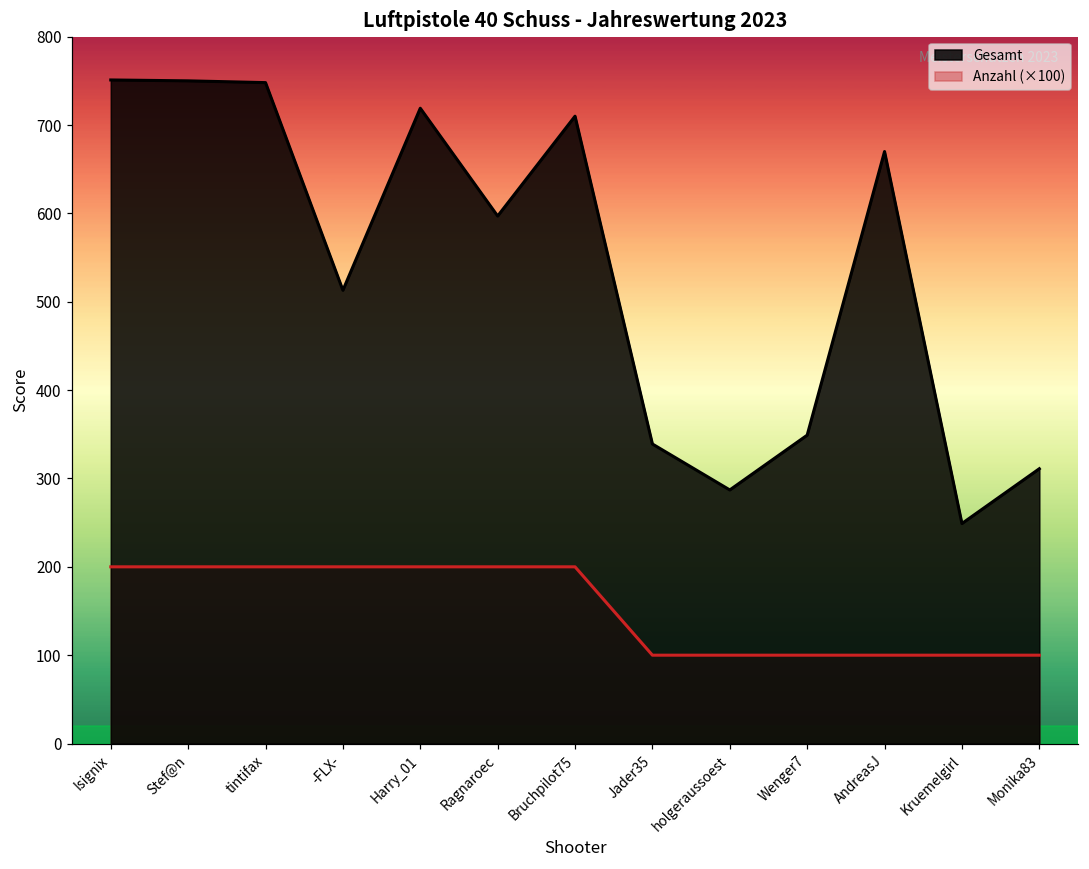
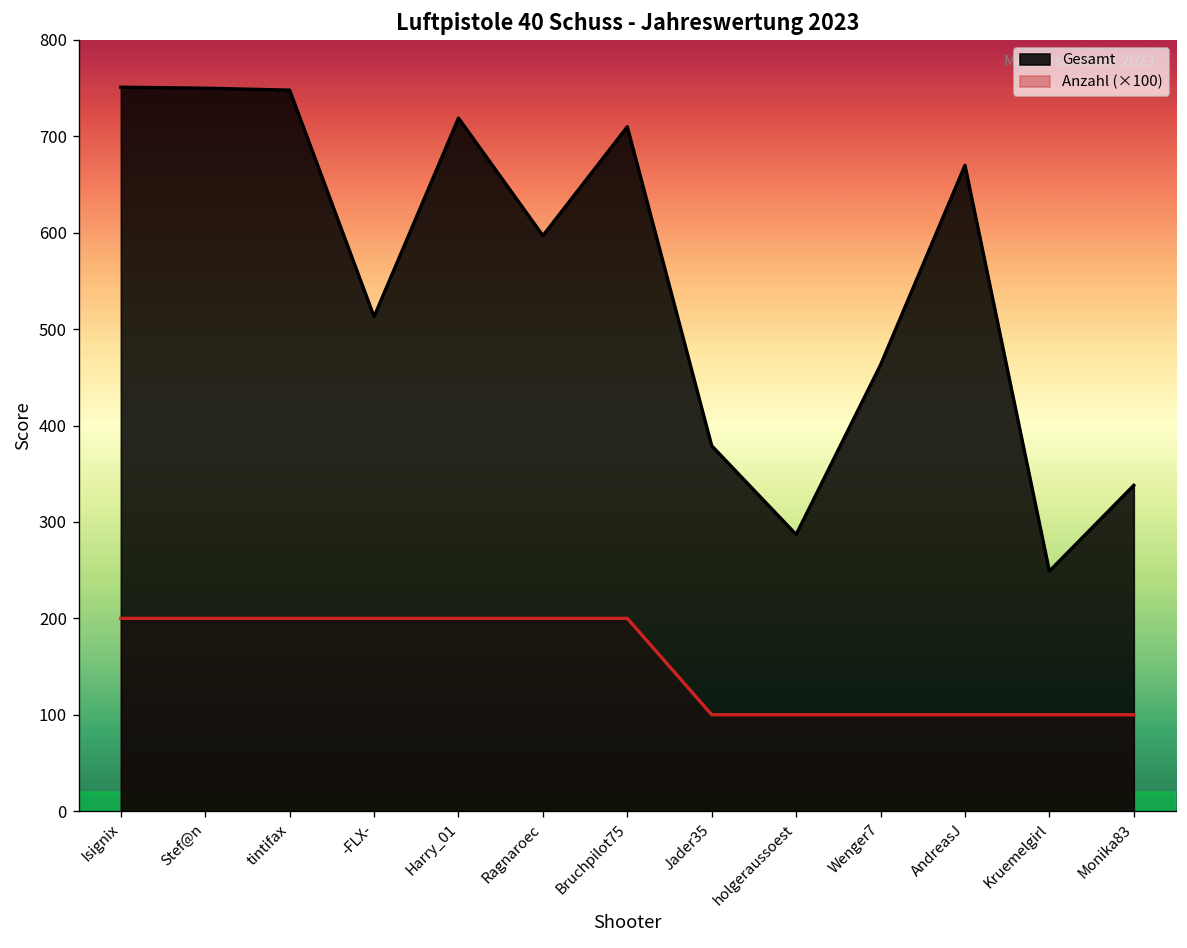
  {
    "Gesamt": {
      "Isignix": 750,
      "Stef@n": 750,
      "tintifax": 750,
      "-FLX-": 510,
      "Harry_01": 720,
      "Ragnaroec": 600,
      "Bruchpilot75": 710,
-     "Jader35": 340,
+     "Jader35": 380,
      "holgeraussoest": 290,
-     "Wenger7": 350,
+     "Wenger7": 460,
      "AndreasJ": 670,
      "Kruemelgirl": 250,
-     "Monika83": 310
+     "Monika83": 340
    },
    "Anzahl (×100)": {
      "Isignix": 200,
      "Stef@n": 200,
      "tintifax": 200,
      "-FLX-": 200,
      "Harry_01": 200,
      "Ragnaroec": 200,
      "Bruchpilot75": 200,
      "Jader35": 100,
      "holgeraussoest": 100,
      "Wenger7": 100,
      "AndreasJ": 100,
      "Kruemelgirl": 100,
      "Monika83": 100
    }
  }
